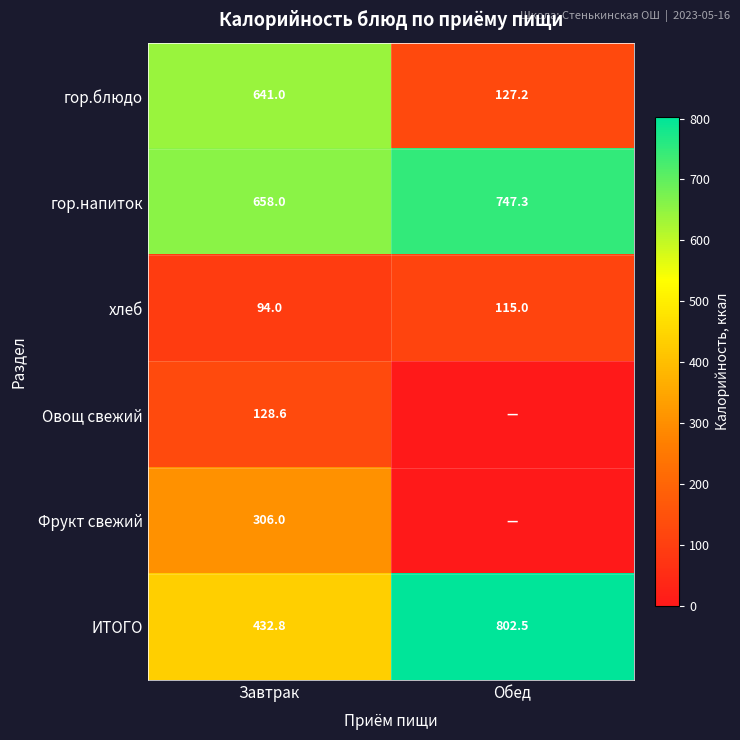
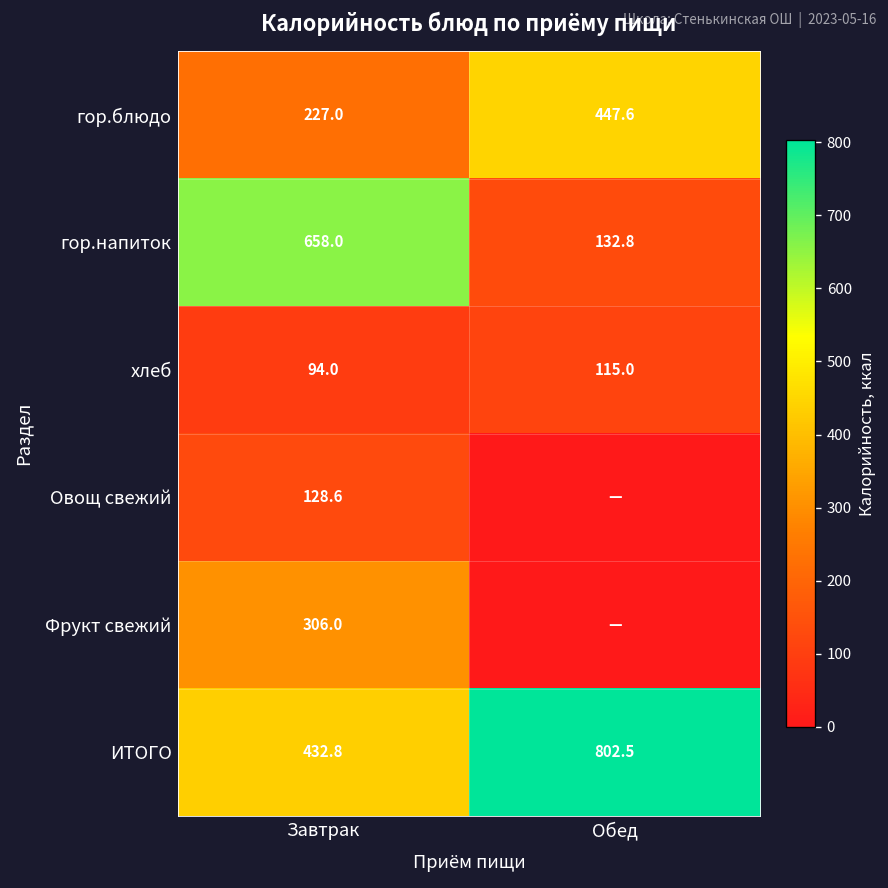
  {
    "гор.блюдо": {
-     "Завтрак": 641.0,
-     "Обед": 127.2
+     "Завтрак": 227.0,
+     "Обед": 447.6
    },
    "гор.напиток": {
      "Завтрак": 658.0,
-     "Обед": 747.3
+     "Обед": 132.8
    },
    "хлеб": {
      "Завтрак": 94.0,
      "Обед": 115.0
    },
    "Овощ свежий": {
      "Завтрак": 128.6
    },
    "Фрукт свежий": {
      "Завтрак": 306.0
    },
    "ИТОГО": {
      "Завтрак": 432.8,
      "Обед": 802.5
    }
  }
